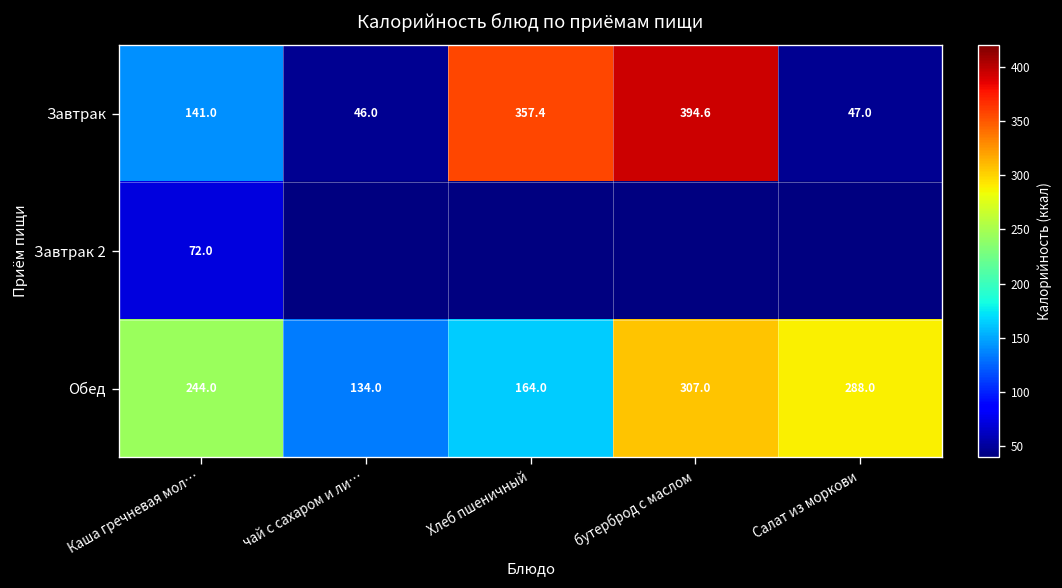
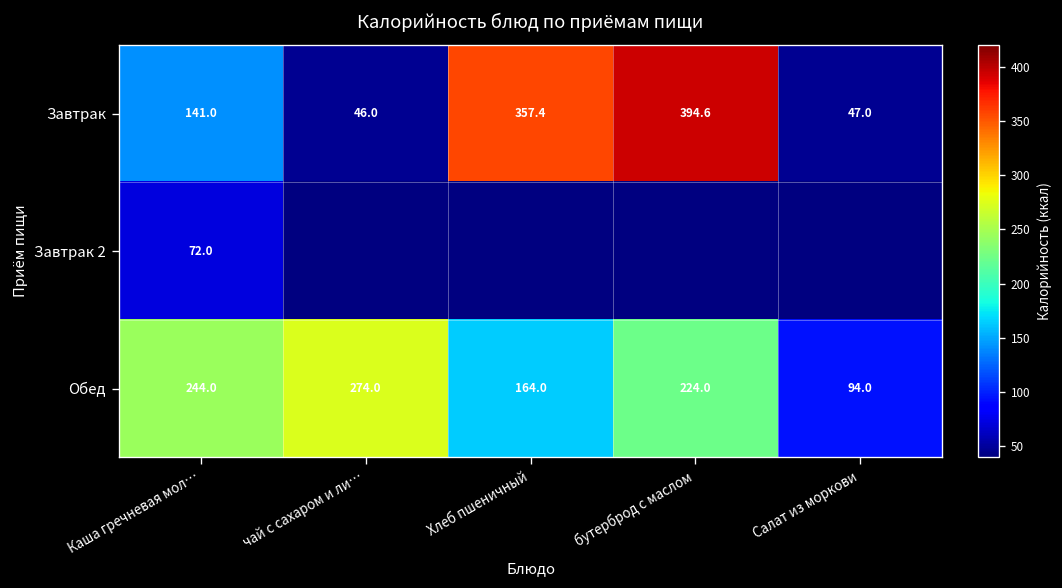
  {
    "Завтрак": {
      "Каша гречневая мол…": 141.0,
      "чай с сахаром и ли…": 46.0,
      "Хлеб пшеничный": 357.4,
      "бутерброд с маслом": 394.6,
      "Салат из моркови": 47.0
    },
    "Завтрак 2": {
      "Каша гречневая мол…": 72.0
    },
    "Обед": {
      "Каша гречневая мол…": 244.0,
-     "чай с сахаром и ли…": 134.0,
+     "чай с сахаром и ли…": 274.0,
      "Хлеб пшеничный": 164.0,
-     "бутерброд с маслом": 307.0,
-     "Салат из моркови": 288.0
+     "бутерброд с маслом": 224.0,
+     "Салат из моркови": 94.0
    }
  }
